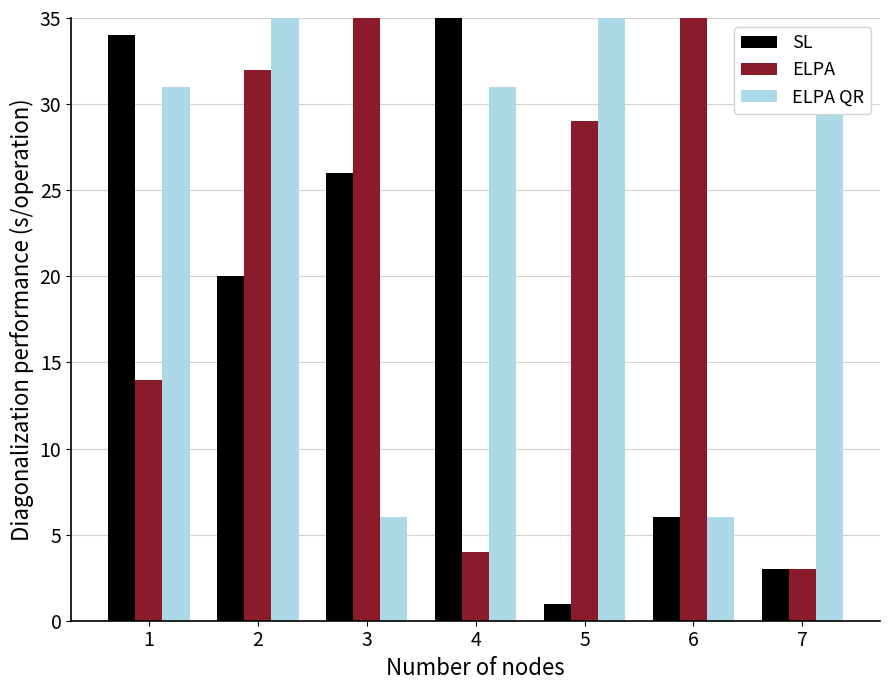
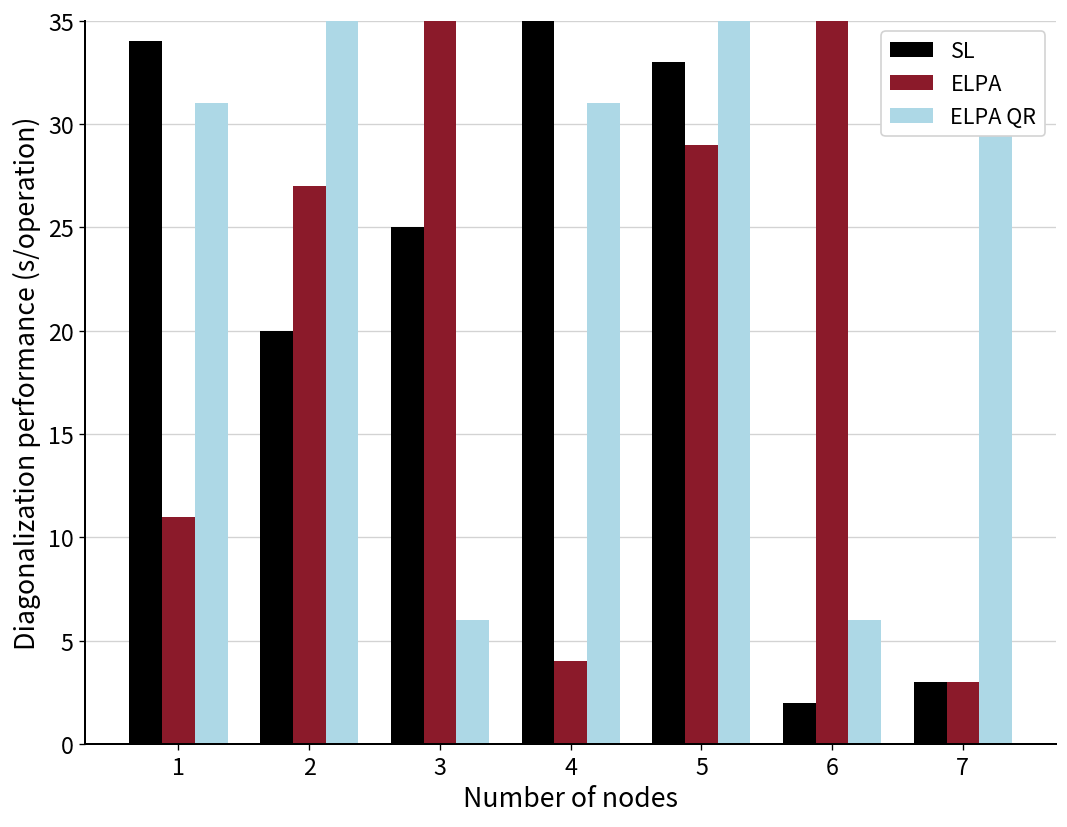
  {
    "SL": {
      "1": 34,
      "2": 20,
-     "3": 26,
-     "5": 1,
-     "6": 6,
+     "3": 25,
+     "5": 33,
+     "6": 2,
      "7": 3
    },
    "ELPA": {
-     "1": 14,
-     "2": 32,
+     "1": 11,
+     "2": 27,
      "4": 4,
      "5": 29,
      "7": 3
    },
    "ELPA QR": {
      "1": 31,
      "3": 6,
      "4": 31,
      "6": 6
    }
  }
